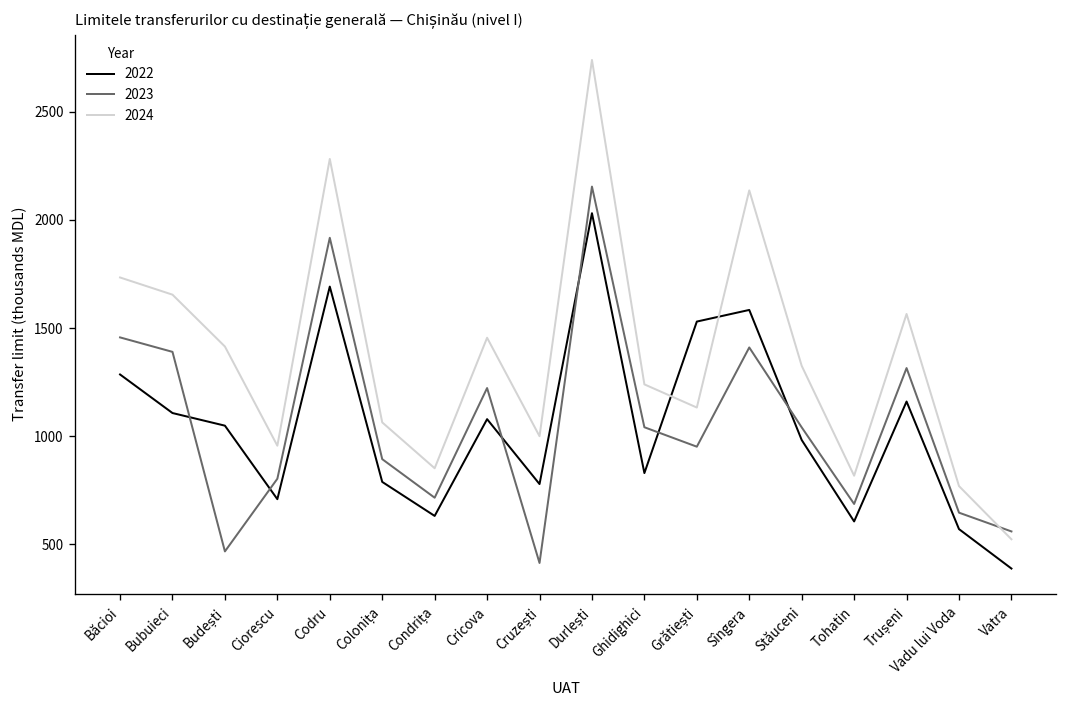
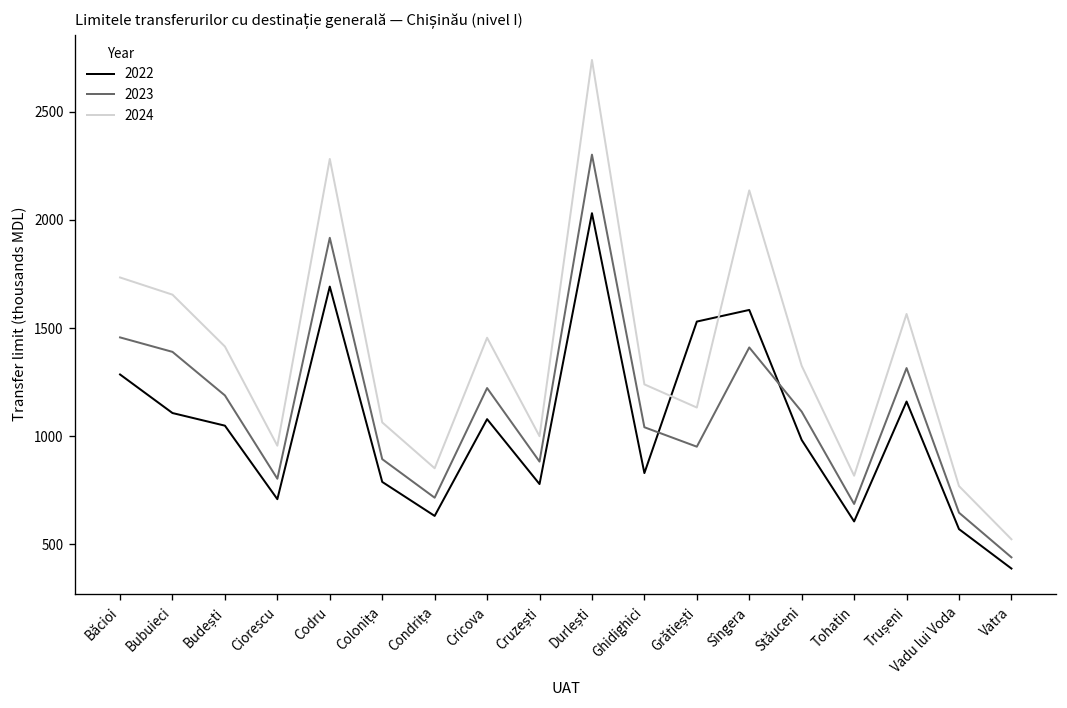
  {
    "2022": {
      "Băcioi": 1290,
      "Bubuieci": 1110,
      "Budești": 1050,
      "Ciorescu": 710,
      "Codru": 1690,
      "Colonița": 790,
      "Condrița": 630,
      "Cricova": 1080,
      "Cruzești": 780,
      "Durlești": 2030,
      "Ghidighici": 830,
      "Grătiești": 1530,
      "Sîngera": 1580,
      "Stăuceni": 980,
      "Tohatin": 610,
      "Trușeni": 1160,
      "Vadu lui Voda": 570,
      "Vatra": 390
    },
    "2023": {
      "Băcioi": 1460,
      "Bubuieci": 1390,
-     "Budești": 470,
+     "Budești": 1190,
      "Ciorescu": 800,
      "Codru": 1920,
      "Colonița": 890,
      "Condrița": 720,
      "Cricova": 1220,
-     "Cruzești": 410,
-     "Durlești": 2150,
+     "Cruzești": 880,
+     "Durlești": 2300,
      "Ghidighici": 1040,
      "Grătiești": 950,
      "Sîngera": 1410,
-     "Stăuceni": 1040,
+     "Stăuceni": 1110,
      "Tohatin": 690,
      "Trușeni": 1320,
      "Vadu lui Voda": 650,
-     "Vatra": 560
+     "Vatra": 440
    },
    "2024": {
      "Băcioi": 1730,
      "Bubuieci": 1650,
      "Budești": 1410,
      "Ciorescu": 960,
      "Codru": 2280,
      "Colonița": 1060,
      "Condrița": 850,
      "Cricova": 1460,
      "Cruzești": 1000,
      "Durlești": 2740,
      "Ghidighici": 1240,
      "Grătiești": 1130,
      "Sîngera": 2140,
      "Stăuceni": 1330,
      "Tohatin": 820,
      "Trușeni": 1570,
      "Vadu lui Voda": 770,
      "Vatra": 520
    }
  }
